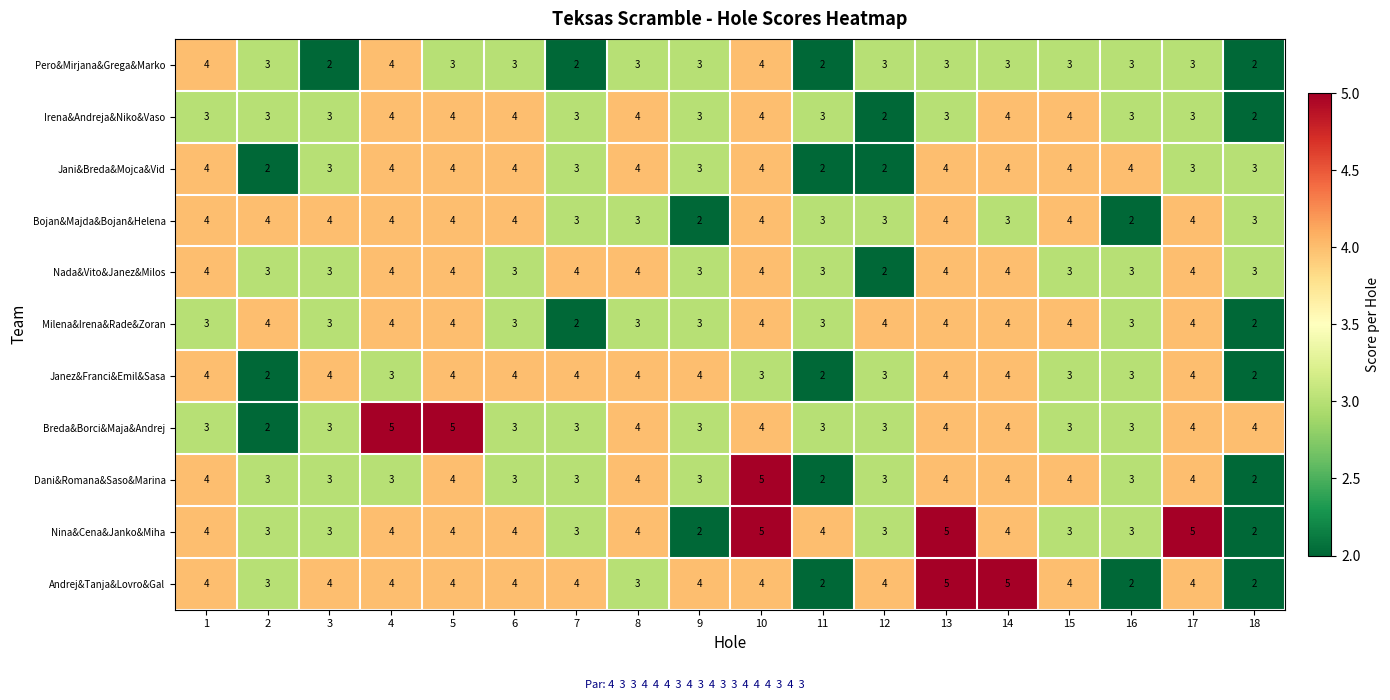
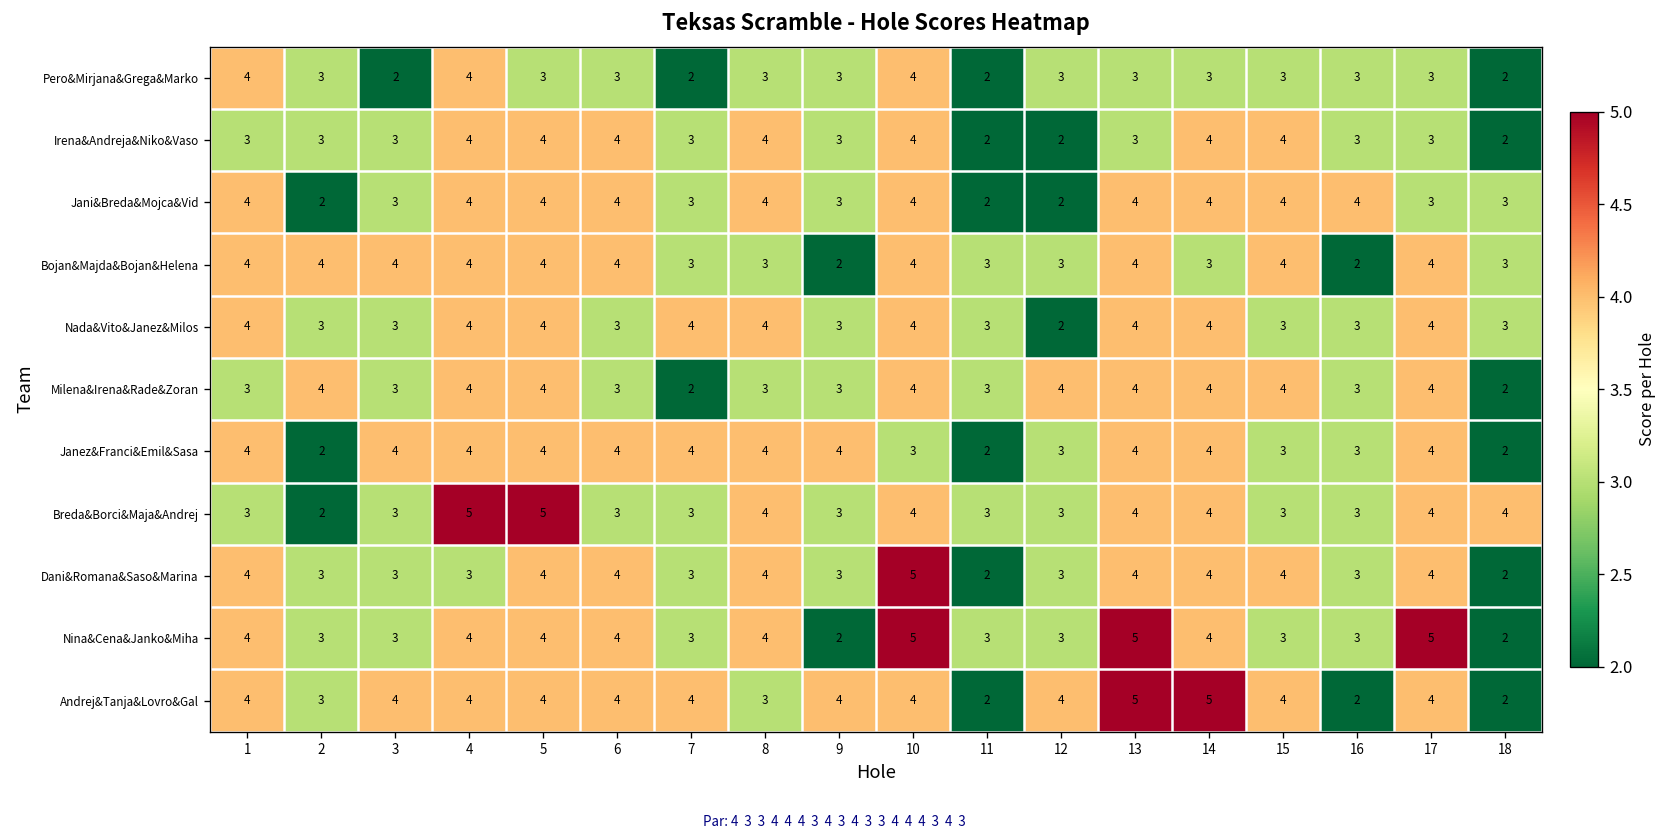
  {
    "Pero&Mirjana&Grega&Marko": {
      "1": 4,
      "2": 3,
      "3": 2,
      "4": 4,
      "5": 3,
      "6": 3,
      "7": 2,
      "8": 3,
      "9": 3,
      "10": 4,
      "11": 2,
      "12": 3,
      "13": 3,
      "14": 3,
      "15": 3,
      "16": 3,
      "17": 3,
      "18": 2
    },
    "Irena&Andreja&Niko&Vaso": {
      "1": 3,
      "2": 3,
      "3": 3,
      "4": 4,
      "5": 4,
      "6": 4,
      "7": 3,
      "8": 4,
      "9": 3,
      "10": 4,
-     "11": 3,
+     "11": 2,
      "12": 2,
      "13": 3,
      "14": 4,
      "15": 4,
      "16": 3,
      "17": 3,
      "18": 2
    },
    "Jani&Breda&Mojca&Vid": {
      "1": 4,
      "2": 2,
      "3": 3,
      "4": 4,
      "5": 4,
      "6": 4,
      "7": 3,
      "8": 4,
      "9": 3,
      "10": 4,
      "11": 2,
      "12": 2,
      "13": 4,
      "14": 4,
      "15": 4,
      "16": 4,
      "17": 3,
      "18": 3
    },
    "Bojan&Majda&Bojan&Helena": {
      "1": 4,
      "2": 4,
      "3": 4,
      "4": 4,
      "5": 4,
      "6": 4,
      "7": 3,
      "8": 3,
      "9": 2,
      "10": 4,
      "11": 3,
      "12": 3,
      "13": 4,
      "14": 3,
      "15": 4,
      "16": 2,
      "17": 4,
      "18": 3
    },
    "Nada&Vito&Janez&Milos": {
      "1": 4,
      "2": 3,
      "3": 3,
      "4": 4,
      "5": 4,
      "6": 3,
      "7": 4,
      "8": 4,
      "9": 3,
      "10": 4,
      "11": 3,
      "12": 2,
      "13": 4,
      "14": 4,
      "15": 3,
      "16": 3,
      "17": 4,
      "18": 3
    },
    "Milena&Irena&Rade&Zoran": {
      "1": 3,
      "2": 4,
      "3": 3,
      "4": 4,
      "5": 4,
      "6": 3,
      "7": 2,
      "8": 3,
      "9": 3,
      "10": 4,
      "11": 3,
      "12": 4,
      "13": 4,
      "14": 4,
      "15": 4,
      "16": 3,
      "17": 4,
      "18": 2
    },
    "Janez&Franci&Emil&Sasa": {
      "1": 4,
      "2": 2,
      "3": 4,
-     "4": 3,
+     "4": 4,
      "5": 4,
      "6": 4,
      "7": 4,
      "8": 4,
      "9": 4,
      "10": 3,
      "11": 2,
      "12": 3,
      "13": 4,
      "14": 4,
      "15": 3,
      "16": 3,
      "17": 4,
      "18": 2
    },
    "Breda&Borci&Maja&Andrej": {
      "1": 3,
      "2": 2,
      "3": 3,
      "4": 5,
      "5": 5,
      "6": 3,
      "7": 3,
      "8": 4,
      "9": 3,
      "10": 4,
      "11": 3,
      "12": 3,
      "13": 4,
      "14": 4,
      "15": 3,
      "16": 3,
      "17": 4,
      "18": 4
    },
    "Dani&Romana&Saso&Marina": {
      "1": 4,
      "2": 3,
      "3": 3,
      "4": 3,
      "5": 4,
-     "6": 3,
+     "6": 4,
      "7": 3,
      "8": 4,
      "9": 3,
      "10": 5,
      "11": 2,
      "12": 3,
      "13": 4,
      "14": 4,
      "15": 4,
      "16": 3,
      "17": 4,
      "18": 2
    },
    "Nina&Cena&Janko&Miha": {
      "1": 4,
      "2": 3,
      "3": 3,
      "4": 4,
      "5": 4,
      "6": 4,
      "7": 3,
      "8": 4,
      "9": 2,
      "10": 5,
-     "11": 4,
+     "11": 3,
      "12": 3,
      "13": 5,
      "14": 4,
      "15": 3,
      "16": 3,
      "17": 5,
      "18": 2
    },
    "Andrej&Tanja&Lovro&Gal": {
      "1": 4,
      "2": 3,
      "3": 4,
      "4": 4,
      "5": 4,
      "6": 4,
      "7": 4,
      "8": 3,
      "9": 4,
      "10": 4,
      "11": 2,
      "12": 4,
      "13": 5,
      "14": 5,
      "15": 4,
      "16": 2,
      "17": 4,
      "18": 2
    }
  }
